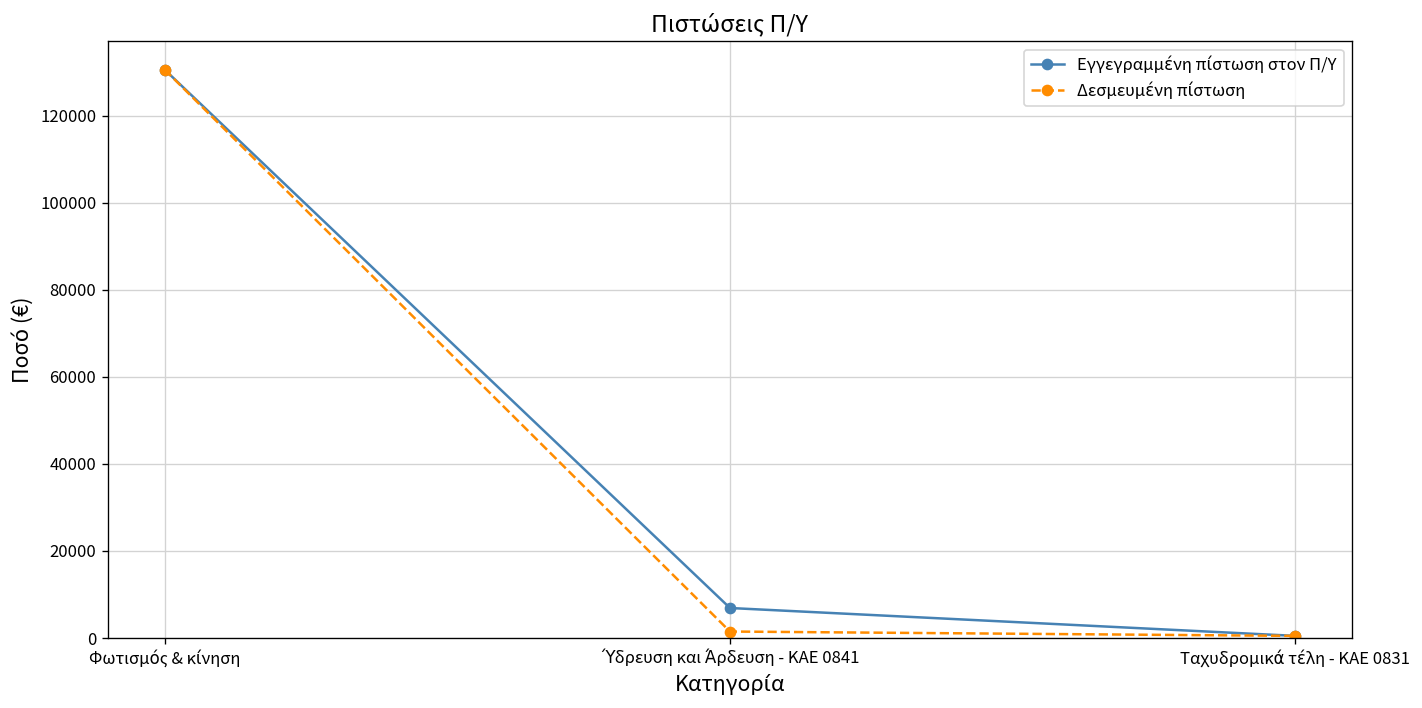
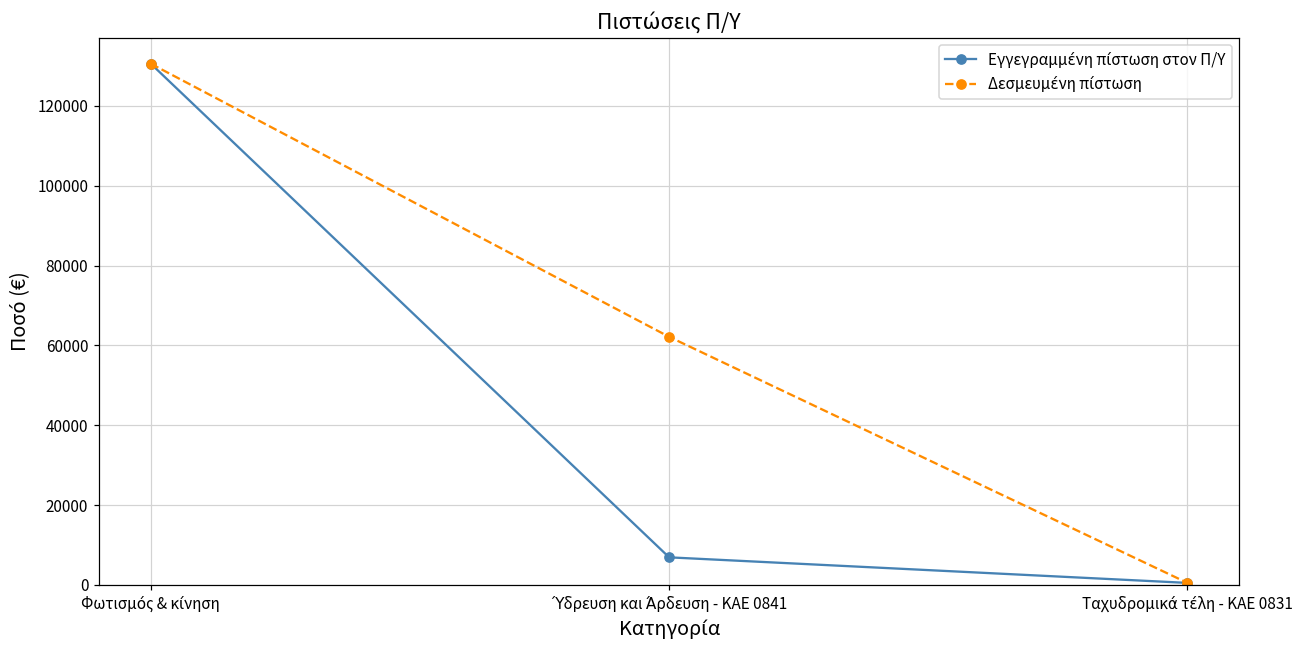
  {
    "Εγγεγραμμένη πίστωση στον Π/Υ": {
      "Ύδρευση και Άρδευση - ΚΑΕ 0841": 7000
    },
    "Δεσμευμένη πίστωση": {
-     "Ύδρευση και Άρδευση - ΚΑΕ 0841": 2000
+     "Ύδρευση και Άρδευση - ΚΑΕ 0841": 62000
    }
  }
